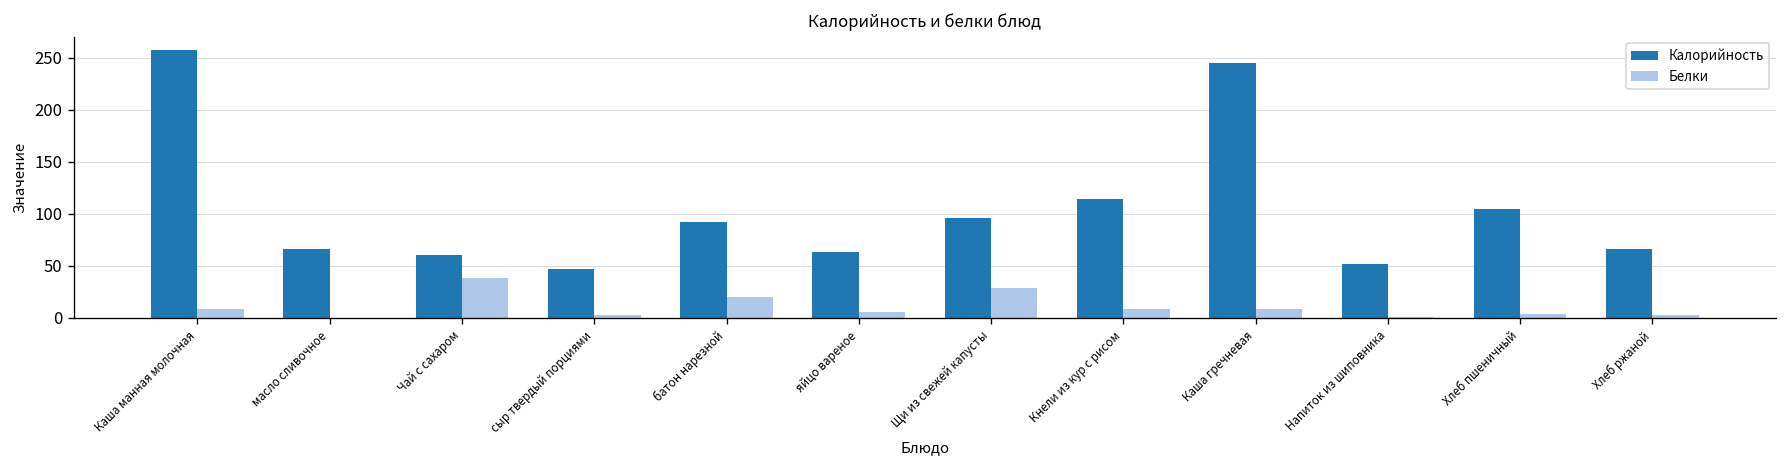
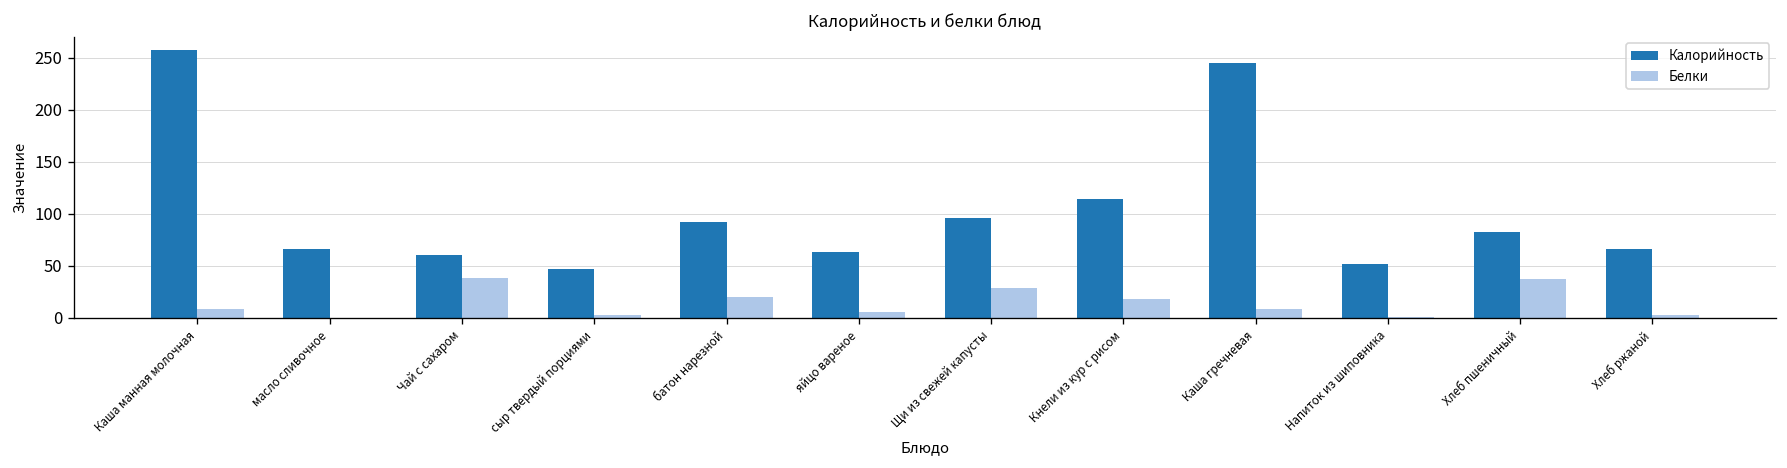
  {
    "Калорийность": {
      "Каша манная молочная": 260,
      "масло сливочное": 70,
      "Чай с сахаром": 60,
      "сыр твердый порциями": 50,
      "батон нарезной": 90,
      "яйцо вареное": 60,
      "Щи из свежей капусты": 100,
      "Кнели из кур с рисом": 110,
      "Каша гречневая": 250,
      "Напиток из шиповника": 50,
-     "Хлеб пшеничный": 100,
+     "Хлеб пшеничный": 80,
      "Хлеб ржаной": 70
    },
    "Белки": {
      "Каша манная молочная": 10,
      "Чай с сахаром": 40,
      "батон нарезной": 20,
      "яйцо вареное": 10,
      "Щи из свежей капусты": 30,
-     "Кнели из кур с рисом": 10,
+     "Кнели из кур с рисом": 20,
      "Каша гречневая": 10,
-     "Хлеб пшеничный": 0
+     "Хлеб пшеничный": 40
    }
  }
